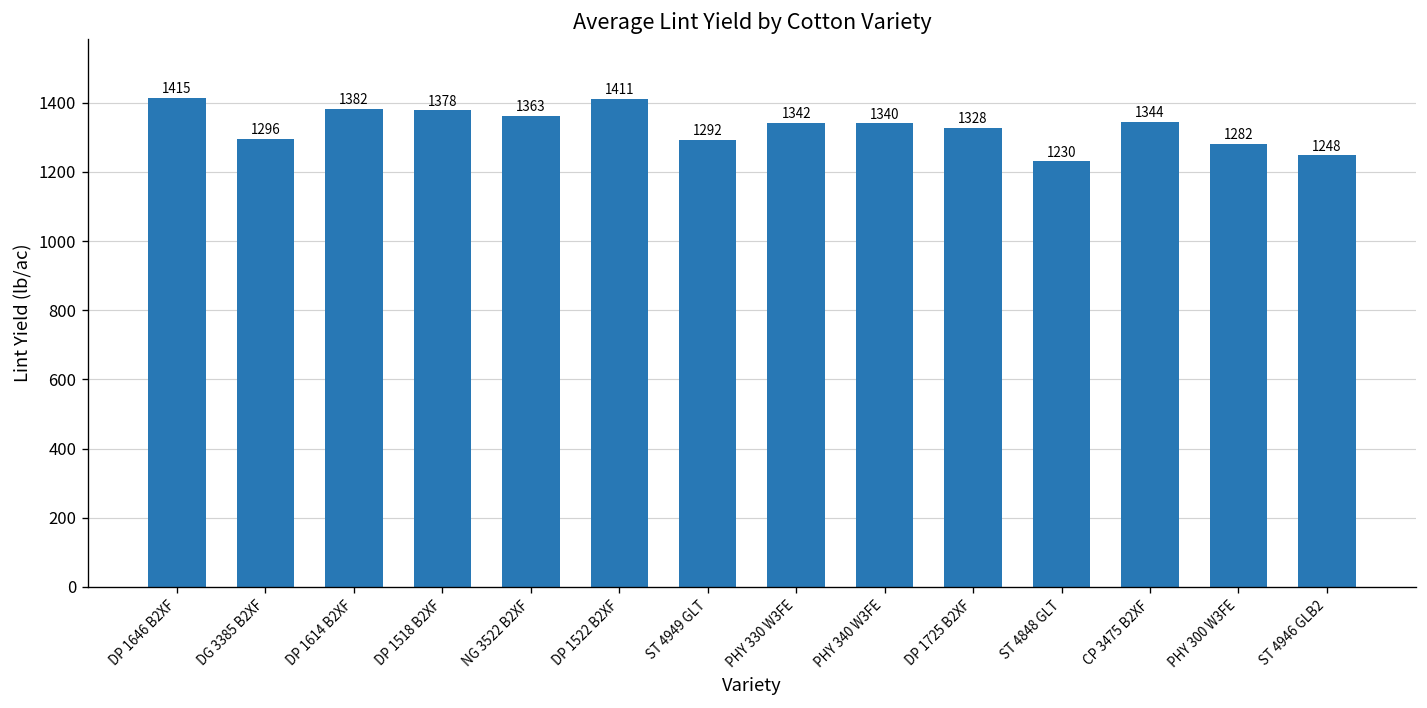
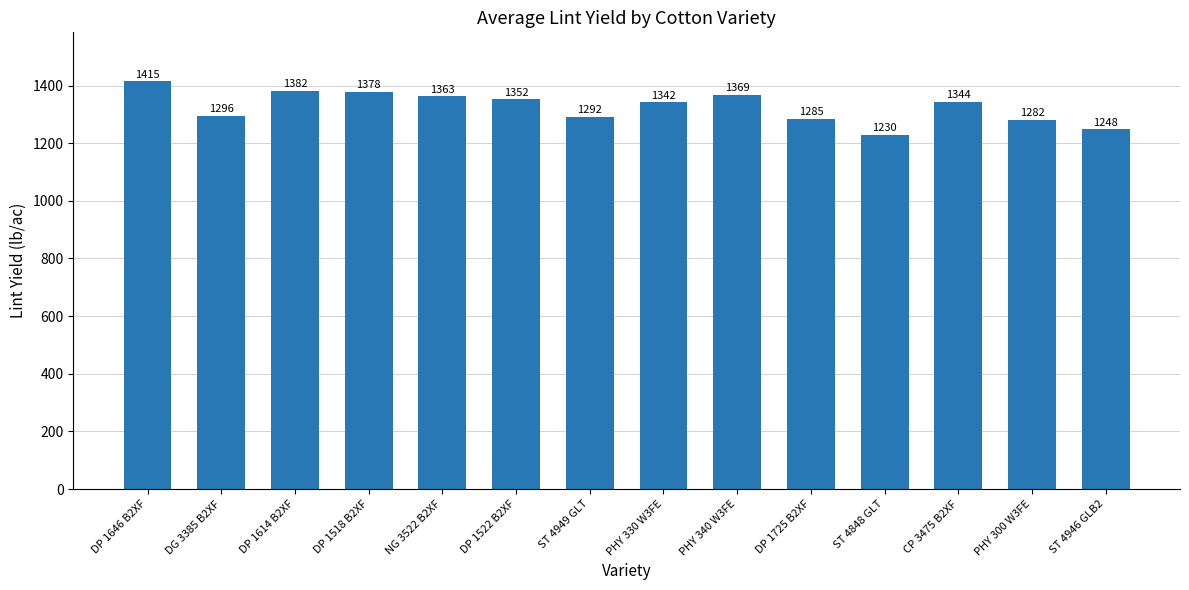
  {
    "DP 1646 B2XF": 1415,
    "DG 3385 B2XF": 1296,
    "DP 1614 B2XF": 1382,
    "DP 1518 B2XF": 1378,
    "NG 3522 B2XF": 1363,
-   "DP 1522 B2XF": 1411,
+   "DP 1522 B2XF": 1352,
    "ST 4949 GLT": 1292,
    "PHY 330 W3FE": 1342,
-   "PHY 340 W3FE": 1340,
-   "DP 1725 B2XF": 1328,
+   "PHY 340 W3FE": 1369,
+   "DP 1725 B2XF": 1285,
    "ST 4848 GLT": 1230,
    "CP 3475 B2XF": 1344,
    "PHY 300 W3FE": 1282,
    "ST 4946 GLB2": 1248
  }
